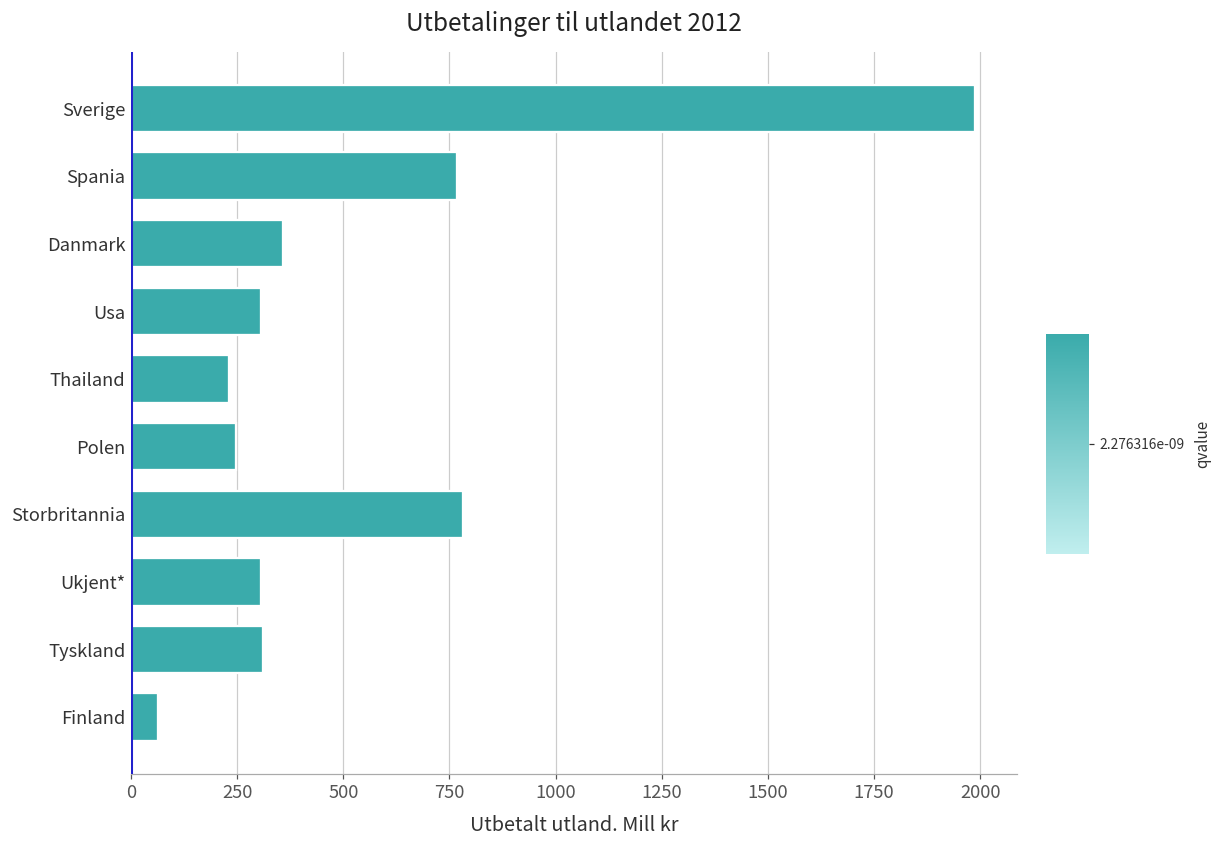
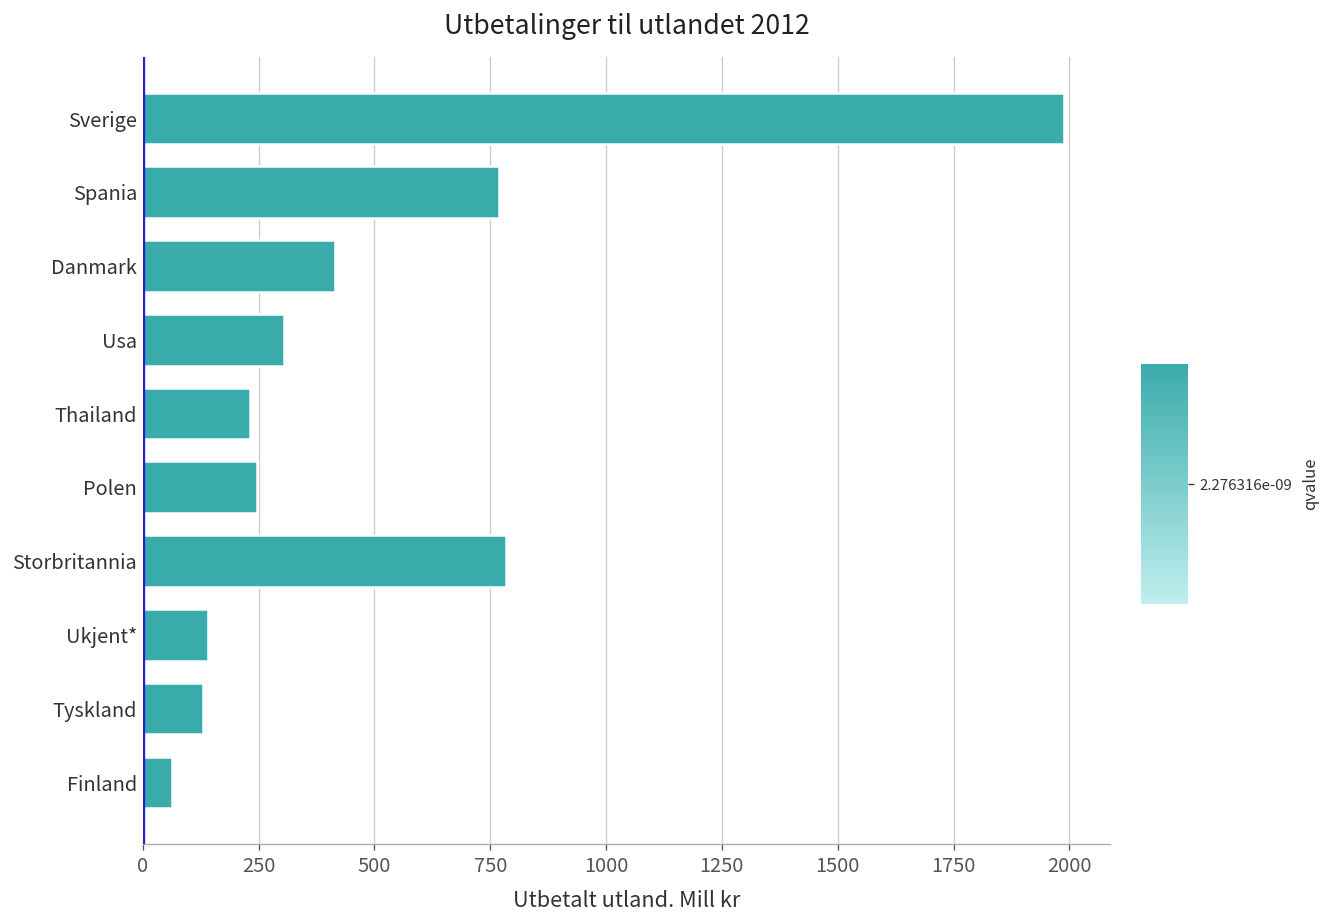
  {
    "Sverige": 1990,
    "Spania": 770,
-   "Danmark": 360,
+   "Danmark": 420,
    "Usa": 310,
    "Thailand": 230,
    "Polen": 250,
    "Storbritannia": 780,
-   "Ukjent*": 310,
-   "Tyskland": 310,
+   "Ukjent*": 140,
+   "Tyskland": 130,
    "Finland": 60
  }
